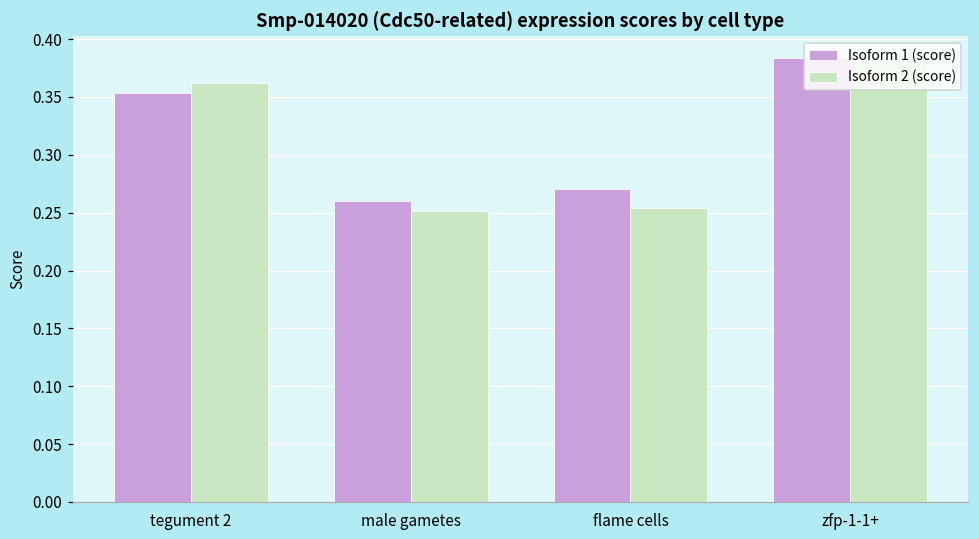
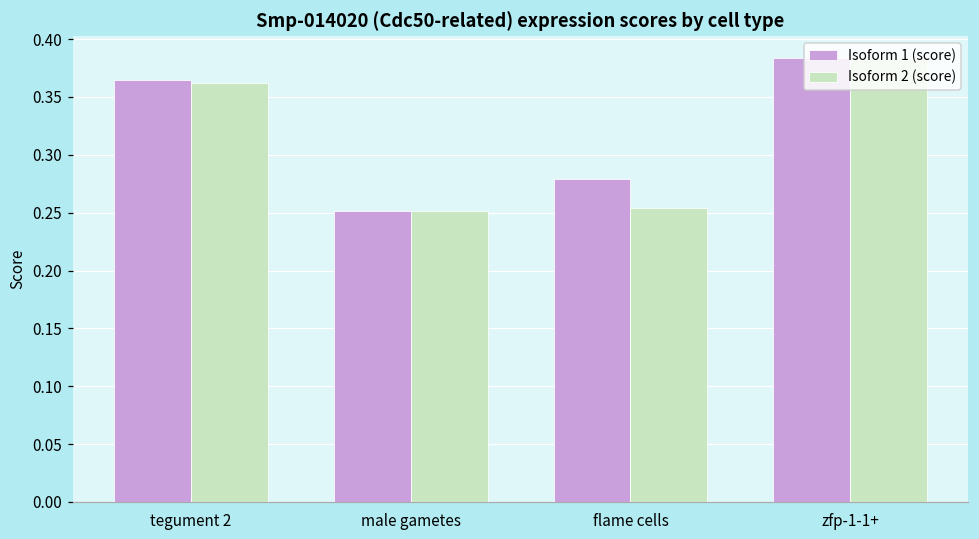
  {
    "Isoform 1 (score)": {
-     "tegument 2": 0.354,
-     "male gametes": 0.260,
-     "flame cells": 0.271
+     "tegument 2": 0.365,
+     "male gametes": 0.252,
+     "flame cells": 0.279
    },
    "Isoform 2 (score)": {
      "tegument 2": 0.363,
      "male gametes": 0.252,
      "flame cells": 0.254
    }
  }
